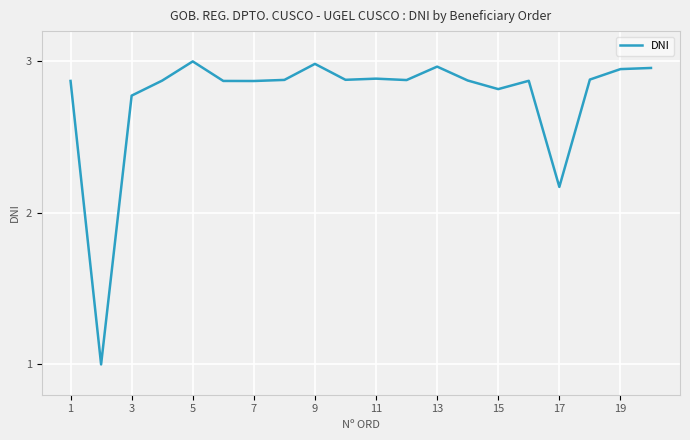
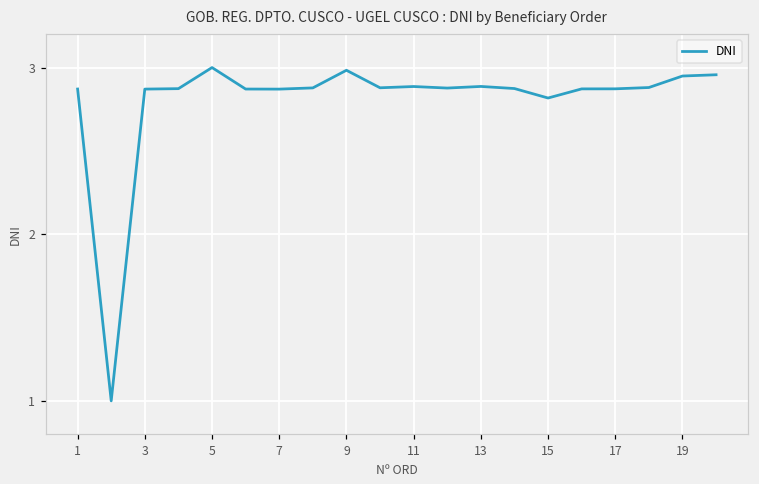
  {
    "1": 2.87,
-   "3": 2.77,
+   "3": 2.87,
    "5": 3.00,
    "7": 2.87,
    "9": 2.98,
    "11": 2.89,
-   "13": 2.97,
+   "13": 2.89,
    "15": 2.82,
-   "17": 2.17,
+   "17": 2.87,
    "19": 2.95
  }
